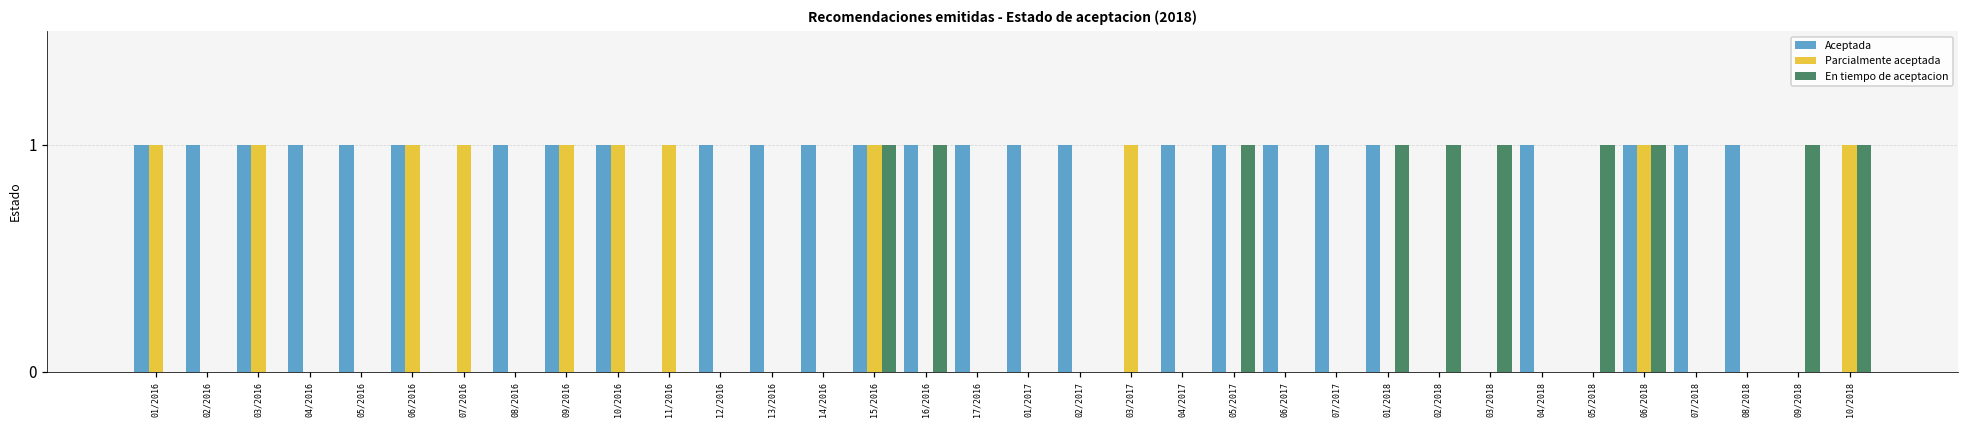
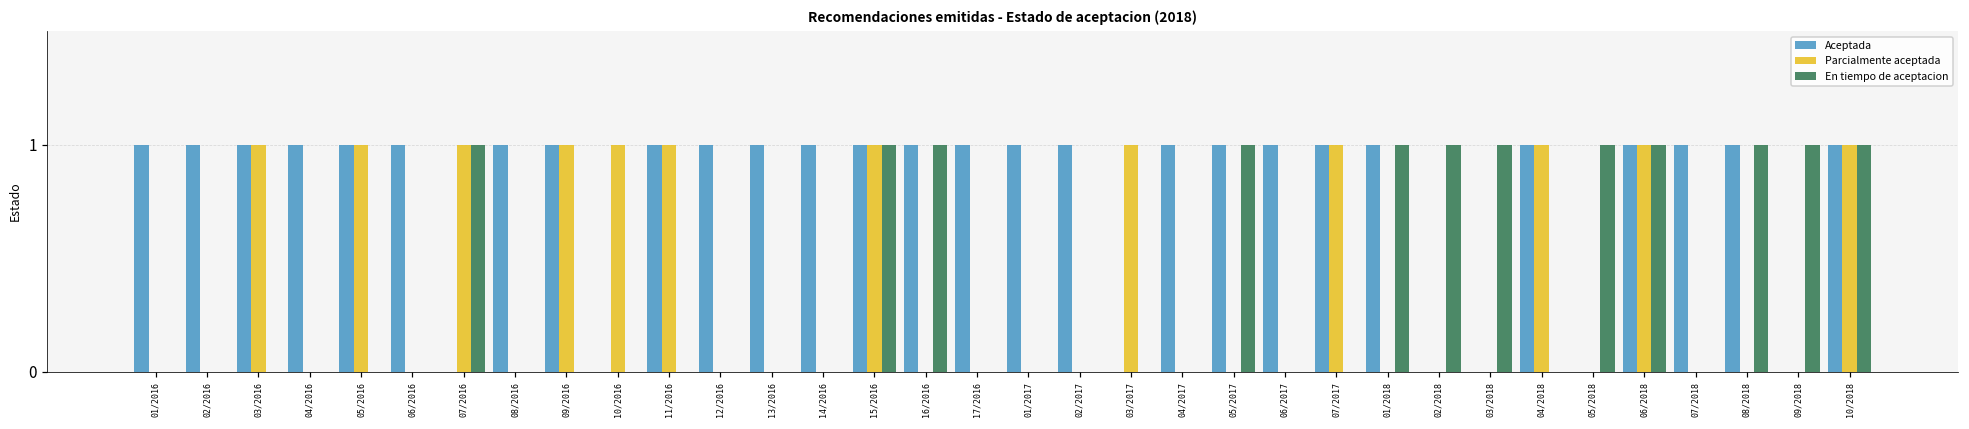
  {
    "Aceptada": {
      "01/2016": 1,
      "02/2016": 1,
      "03/2016": 1,
      "04/2016": 1,
      "05/2016": 1,
      "06/2016": 1,
      "07/2016": 0,
      "08/2016": 1,
      "09/2016": 1,
-     "10/2016": 1,
-     "11/2016": 0,
+     "10/2016": 0,
+     "11/2016": 1,
      "12/2016": 1,
      "13/2016": 1,
      "14/2016": 1,
      "15/2016": 1,
      "16/2016": 1,
      "17/2016": 1,
      "01/2017": 1,
      "02/2017": 1,
      "03/2017": 0,
      "04/2017": 1,
      "05/2017": 1,
      "06/2017": 1,
      "07/2017": 1,
      "01/2018": 1,
      "02/2018": 0,
      "03/2018": 0,
      "04/2018": 1,
      "05/2018": 0,
      "06/2018": 1,
      "07/2018": 1,
      "08/2018": 1,
      "09/2018": 0,
-     "10/2018": 0
+     "10/2018": 1
    },
    "Parcialmente aceptada": {
-     "01/2016": 1,
+     "01/2016": 0,
      "02/2016": 0,
      "03/2016": 1,
      "04/2016": 0,
-     "05/2016": 0,
-     "06/2016": 1,
+     "05/2016": 1,
+     "06/2016": 0,
      "07/2016": 1,
      "08/2016": 0,
      "09/2016": 1,
      "10/2016": 1,
      "11/2016": 1,
      "12/2016": 0,
      "13/2016": 0,
      "14/2016": 0,
      "15/2016": 1,
      "16/2016": 0,
      "17/2016": 0,
      "01/2017": 0,
      "02/2017": 0,
      "03/2017": 1,
      "04/2017": 0,
      "05/2017": 0,
      "06/2017": 0,
-     "07/2017": 0,
+     "07/2017": 1,
      "01/2018": 0,
      "02/2018": 0,
      "03/2018": 0,
-     "04/2018": 0,
+     "04/2018": 1,
      "05/2018": 0,
      "06/2018": 1,
      "07/2018": 0,
      "08/2018": 0,
      "09/2018": 0,
      "10/2018": 1
    },
    "En tiempo de aceptacion": {
      "01/2016": 0,
      "02/2016": 0,
      "03/2016": 0,
      "04/2016": 0,
      "05/2016": 0,
      "06/2016": 0,
-     "07/2016": 0,
+     "07/2016": 1,
      "08/2016": 0,
      "09/2016": 0,
      "10/2016": 0,
      "11/2016": 0,
      "12/2016": 0,
      "13/2016": 0,
      "14/2016": 0,
      "15/2016": 1,
      "16/2016": 1,
      "17/2016": 0,
      "01/2017": 0,
      "02/2017": 0,
      "03/2017": 0,
      "04/2017": 0,
      "05/2017": 1,
      "06/2017": 0,
      "07/2017": 0,
      "01/2018": 1,
      "02/2018": 1,
      "03/2018": 1,
      "04/2018": 0,
      "05/2018": 1,
      "06/2018": 1,
      "07/2018": 0,
-     "08/2018": 0,
+     "08/2018": 1,
      "09/2018": 1,
      "10/2018": 1
    }
  }
